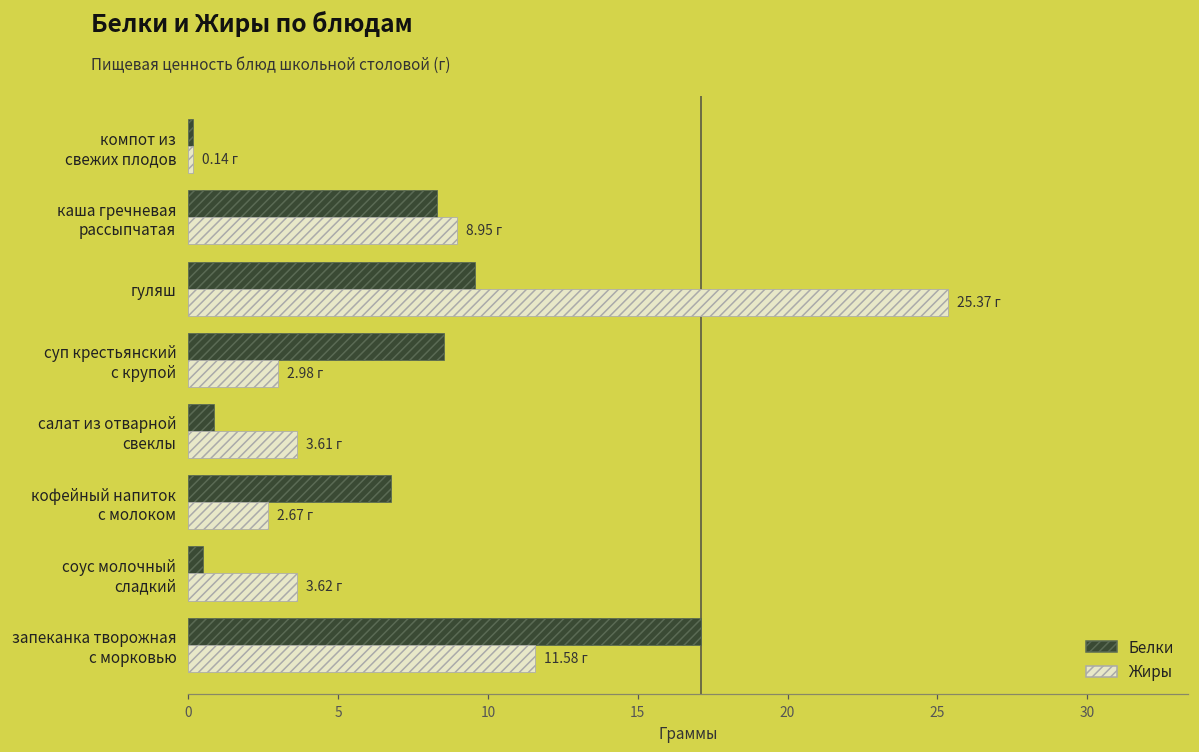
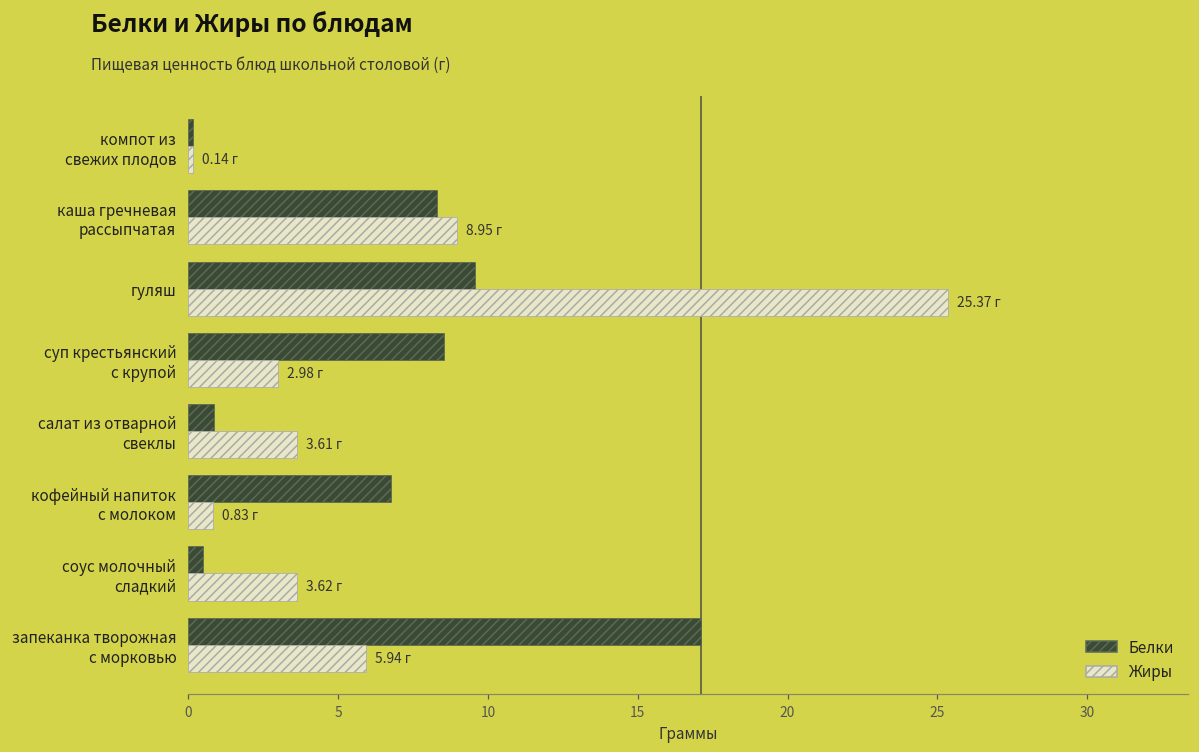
  {
    "Белки": {
      "каша гречневая рассыпчатая": 8.3,
      "гуляш": 9.6,
      "суп крестьянский с крупой": 8.5,
      "салат из отварной свеклы": 0.9,
      "кофейный напиток с молоком": 6.8,
      "соус молочный сладкий": 0.5,
      "запеканка творожная с морковью": 17.1
    },
    "Жиры": {
      "компот из свежих плодов": 0.14,
      "каша гречневая рассыпчатая": 8.95,
      "гуляш": 25.37,
      "суп крестьянский с крупой": 2.98,
      "салат из отварной свеклы": 3.61,
-     "кофейный напиток с молоком": 2.67,
+     "кофейный напиток с молоком": 0.83,
      "соус молочный сладкий": 3.62,
-     "запеканка творожная с морковью": 11.58
+     "запеканка творожная с морковью": 5.94
    }
  }
